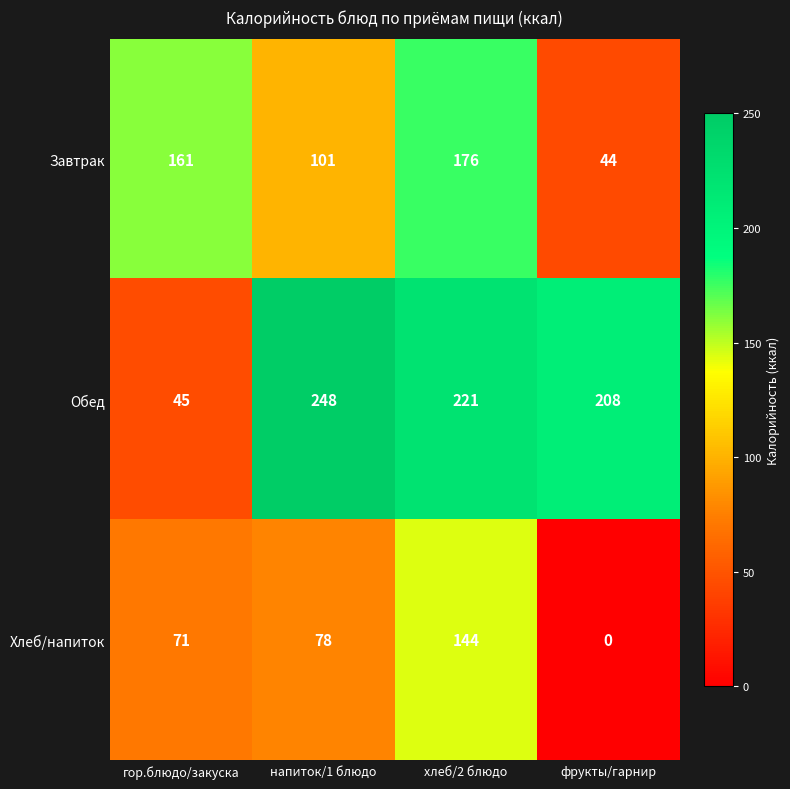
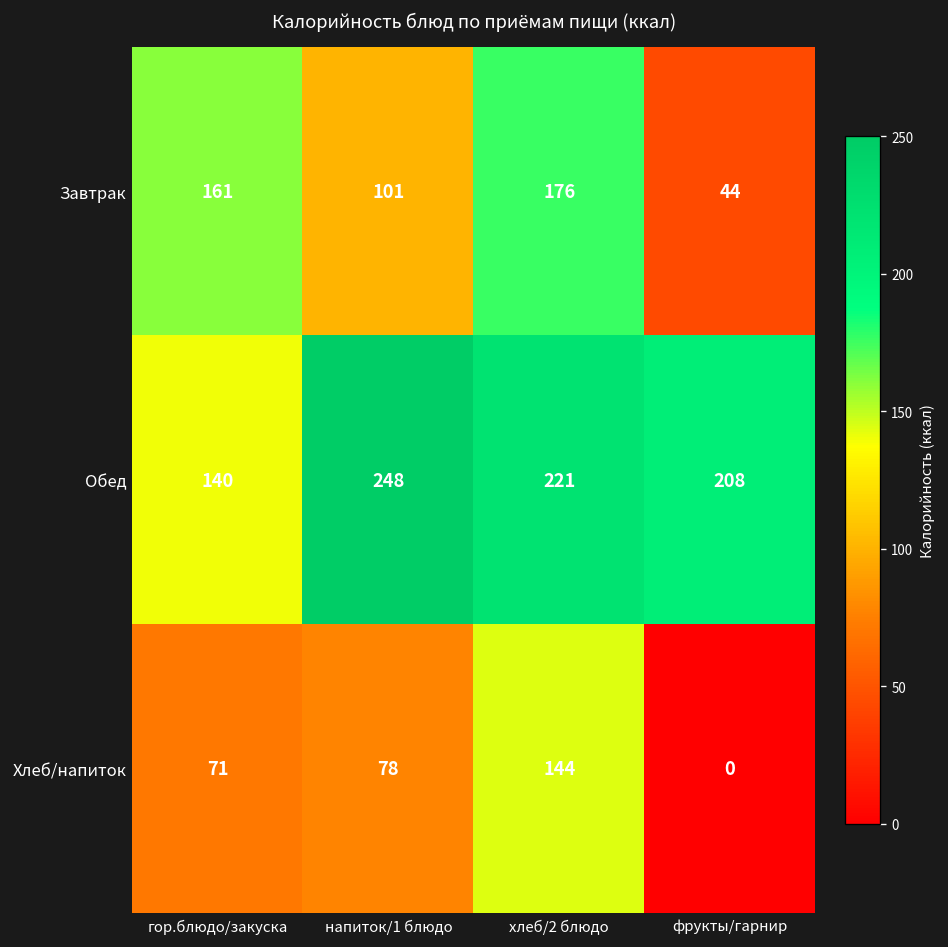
  {
    "Завтрак": {
      "гор.блюдо/закуска": 161,
      "напиток/1 блюдо": 101,
      "хлеб/2 блюдо": 176,
      "фрукты/гарнир": 44
    },
    "Обед": {
-     "гор.блюдо/закуска": 45,
+     "гор.блюдо/закуска": 140,
      "напиток/1 блюдо": 248,
      "хлеб/2 блюдо": 221,
      "фрукты/гарнир": 208
    },
    "Хлеб/напиток": {
      "гор.блюдо/закуска": 71,
      "напиток/1 блюдо": 78,
      "хлеб/2 блюдо": 144,
      "фрукты/гарнир": 0
    }
  }
